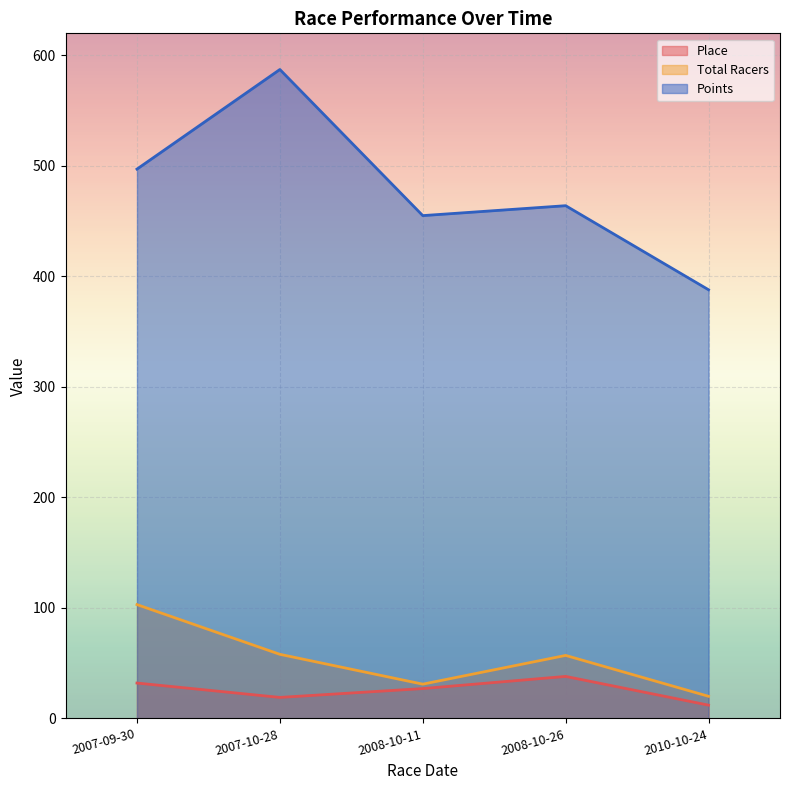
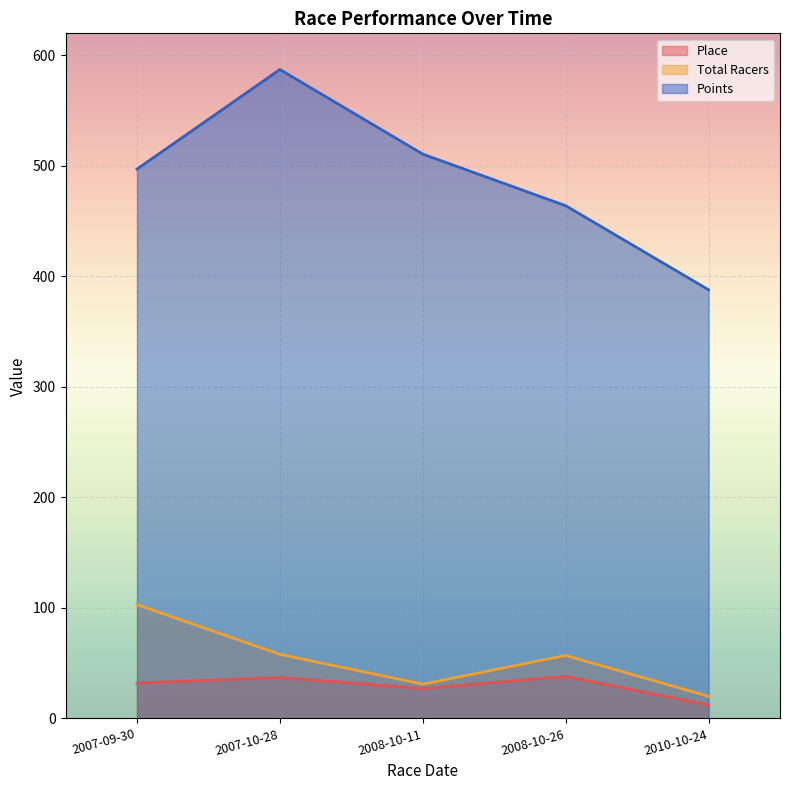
  {
    "Place": {
      "2007-09-30": 32,
-     "2007-10-28": 19,
+     "2007-10-28": 37,
      "2008-10-11": 27,
      "2008-10-26": 38,
      "2010-10-24": 12
    },
    "Total Racers": {
      "2007-09-30": 103,
      "2007-10-28": 58,
      "2008-10-11": 31,
      "2008-10-26": 57,
      "2010-10-24": 20
    },
    "Points": {
      "2007-09-30": 497,
      "2007-10-28": 587,
-     "2008-10-11": 455,
+     "2008-10-11": 511,
      "2008-10-26": 464,
      "2010-10-24": 388
    }
  }
